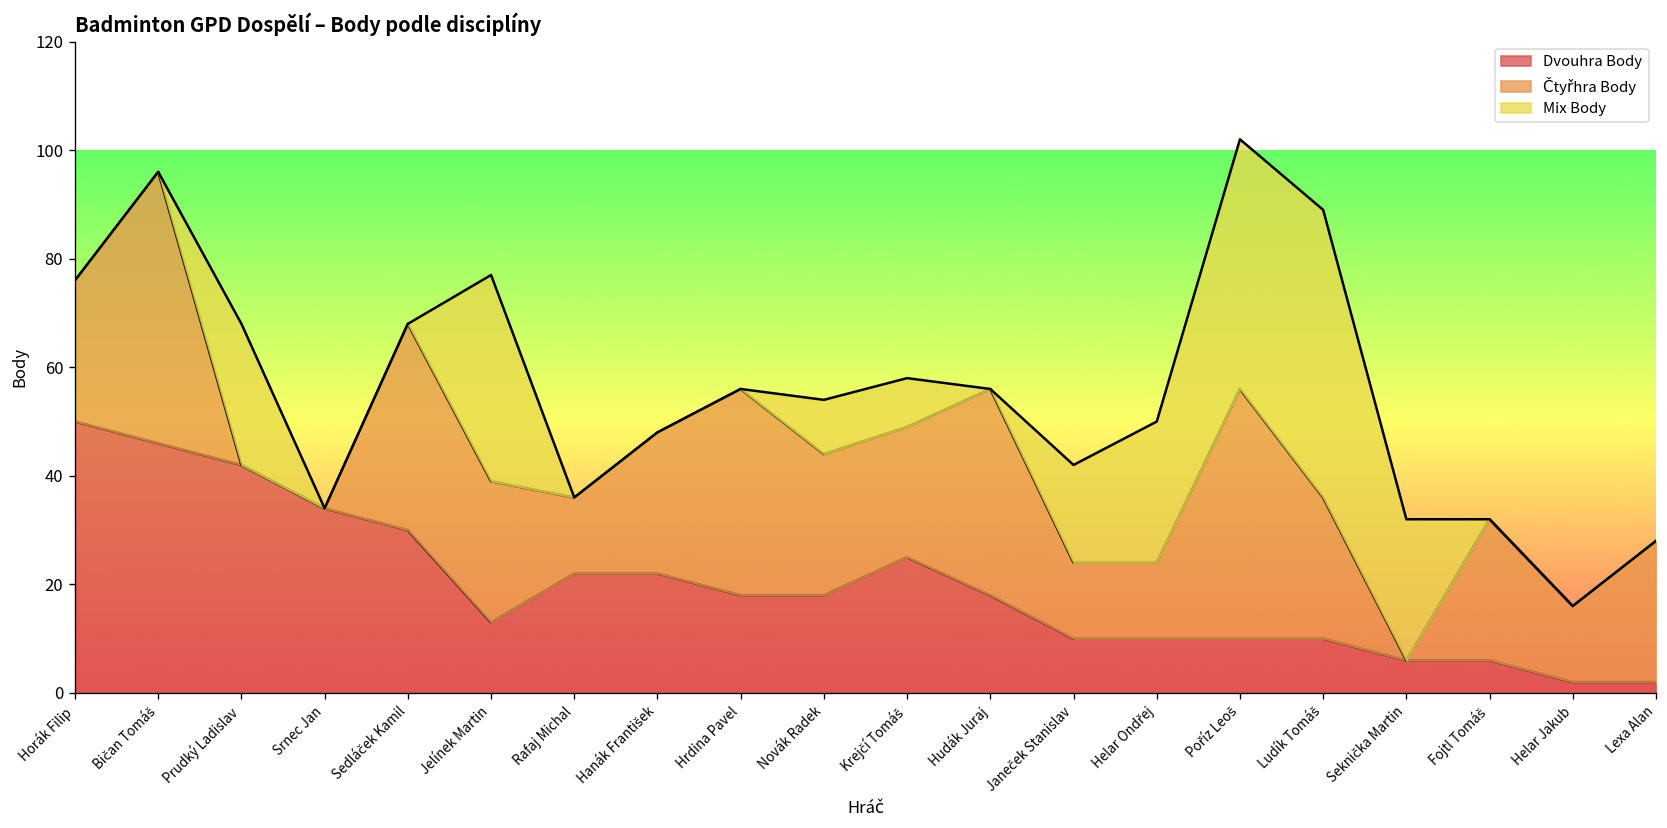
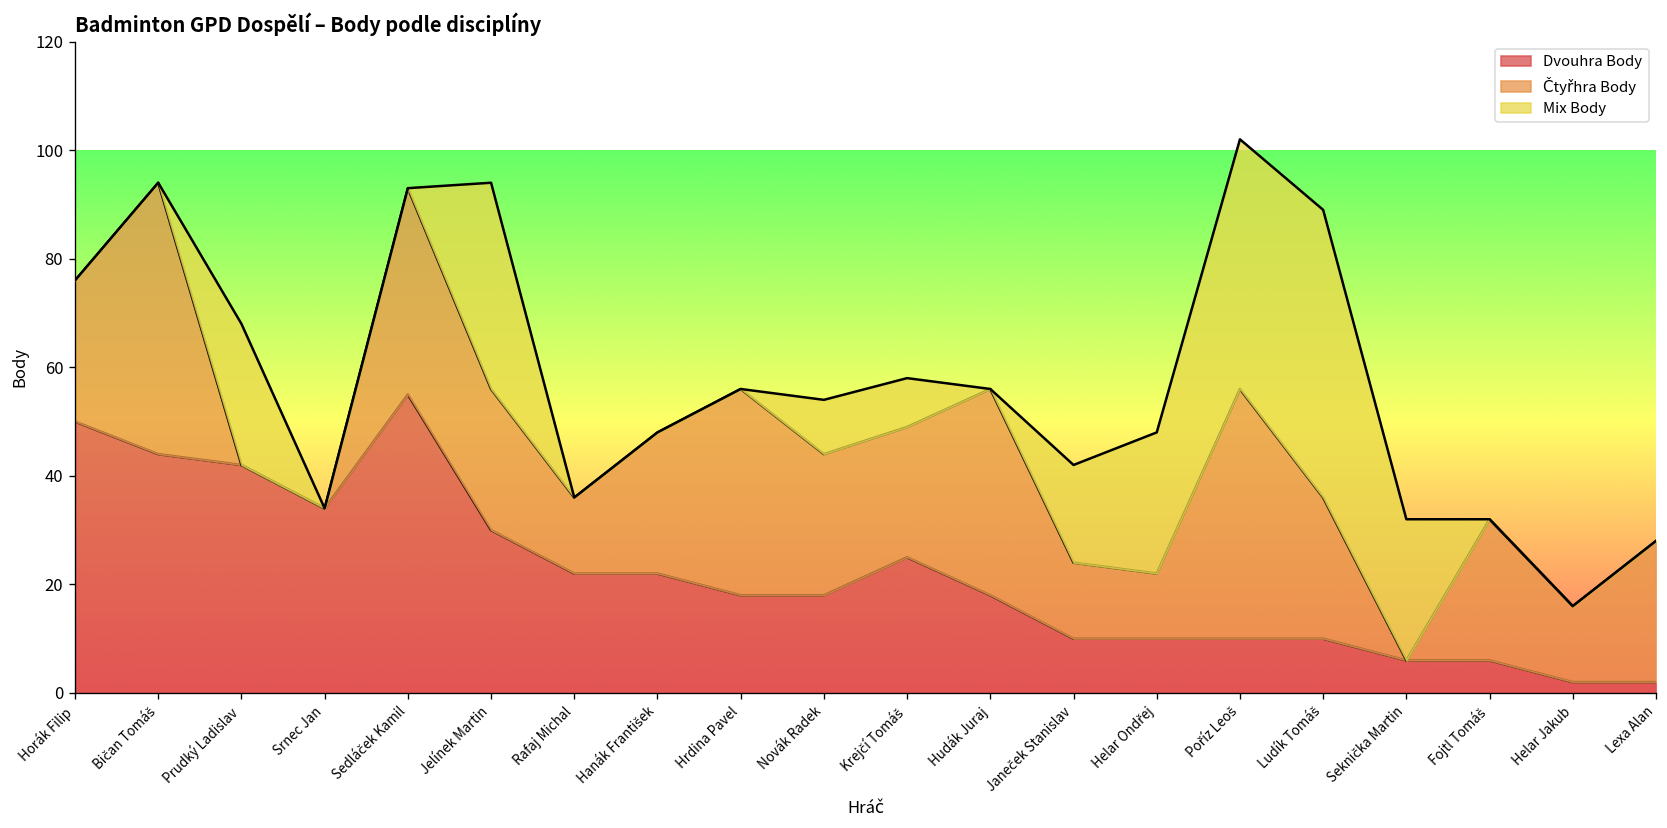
  {
    "Dvouhra Body": {
      "Horák Filip": 50,
-     "Bičan Tomáš": 46,
-     "Sedláček Kamil": 30,
-     "Jelínek Martin": 13,
+     "Bičan Tomáš": 44,
+     "Sedláček Kamil": 55,
+     "Jelínek Martin": 30,
      "Rafaj Michal": 22,
      "Hanák František": 22,
      "Hrdina Pavel": 18,
      "Novák Radek": 18,
      "Krejčí Tomáš": 25,
      "Hudák Juraj": 18,
      "Janeček Stanislav": 10,
      "Helar Ondřej": 10,
      "Poříz Leoš": 10,
      "Ludík Tomáš": 10,
      "Fojtl Tomáš": 6,
      "Helar Jakub": 2,
      "Lexa Alan": 2
    },
    "Čtyřhra Body": {
      "Jelínek Martin": 26,
      "Novák Radek": 26,
      "Krejčí Tomáš": 24,
      "Janeček Stanislav": 14,
-     "Helar Ondřej": 14,
+     "Helar Ondřej": 12,
      "Poříz Leoš": 46,
      "Ludík Tomáš": 26
    },
    "Mix Body": {
      "Prudký Ladislav": 26,
      "Jelínek Martin": 38,
      "Novák Radek": 10,
      "Krejčí Tomáš": 9,
      "Janeček Stanislav": 18,
      "Helar Ondřej": 26,
      "Poříz Leoš": 46,
      "Ludík Tomáš": 53,
      "Seknička Martin": 26
    }
  }
